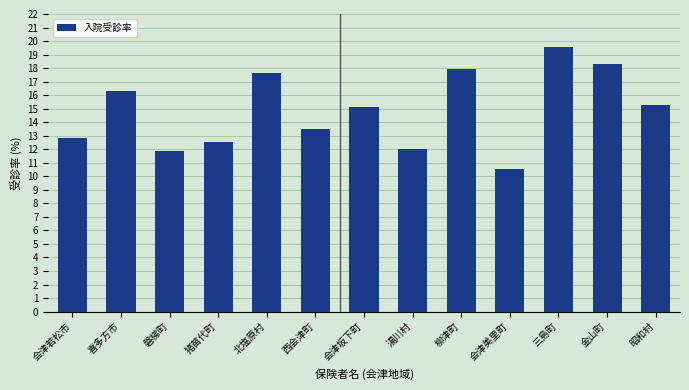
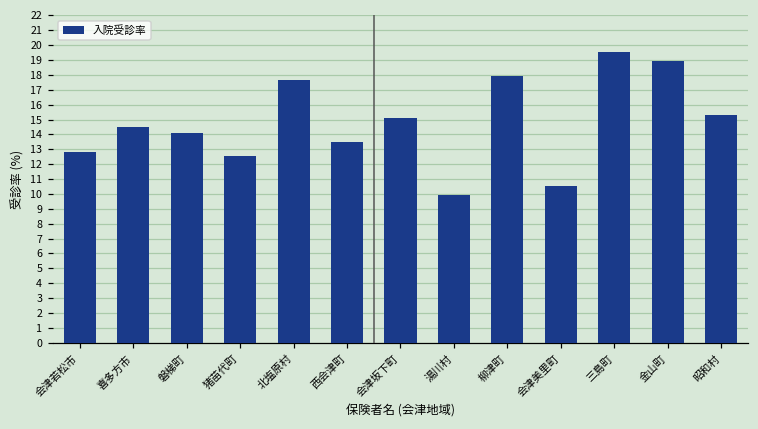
  {
    "会津若松市": 12.8,
-   "喜多方市": 16.3,
-   "磐梯町": 11.9,
+   "喜多方市": 14.5,
+   "磐梯町": 14.1,
    "猪苗代町": 12.6,
    "北塩原村": 17.7,
    "西会津町": 13.5,
    "会津坂下町": 15.1,
-   "湯川村": 12.0,
+   "湯川村": 9.9,
    "柳津町": 18.0,
    "会津美里町": 10.5,
    "三島町": 19.6,
-   "金山町": 18.3,
+   "金山町": 18.9,
    "昭和村": 15.3
  }
